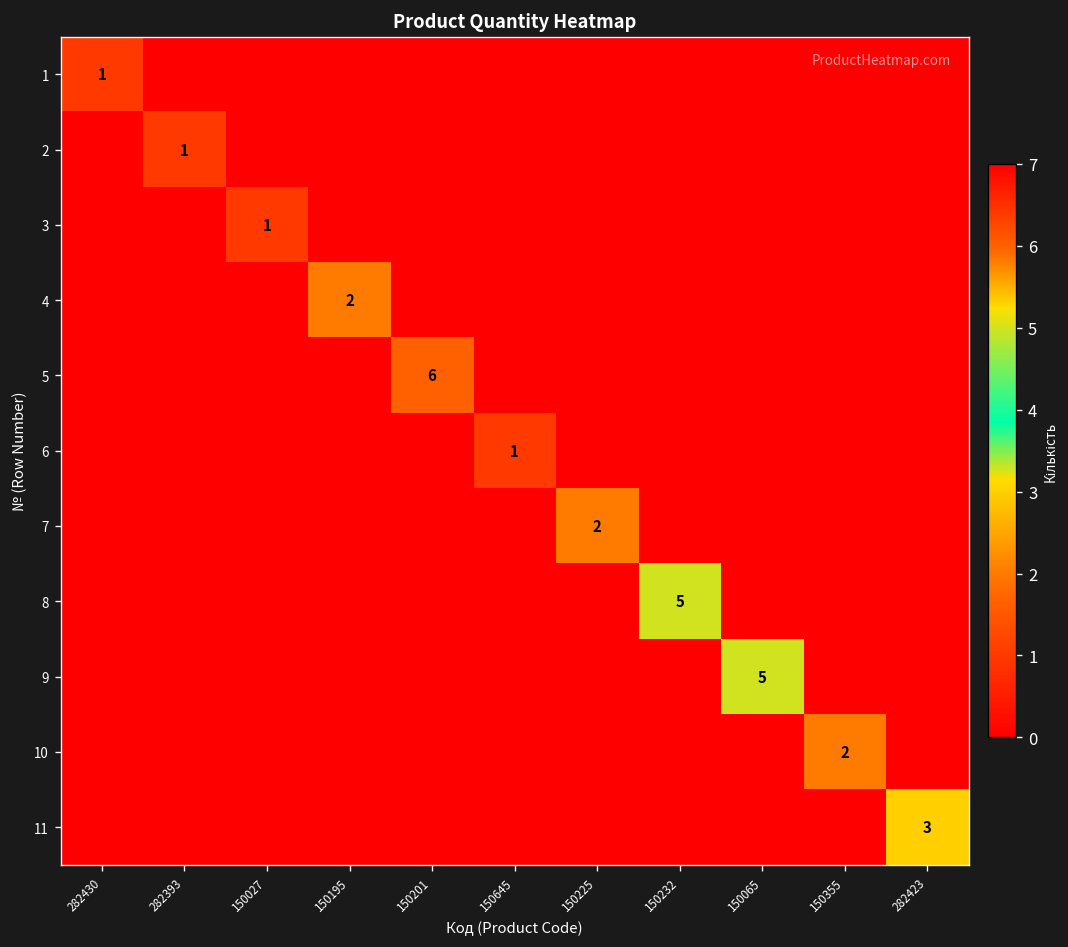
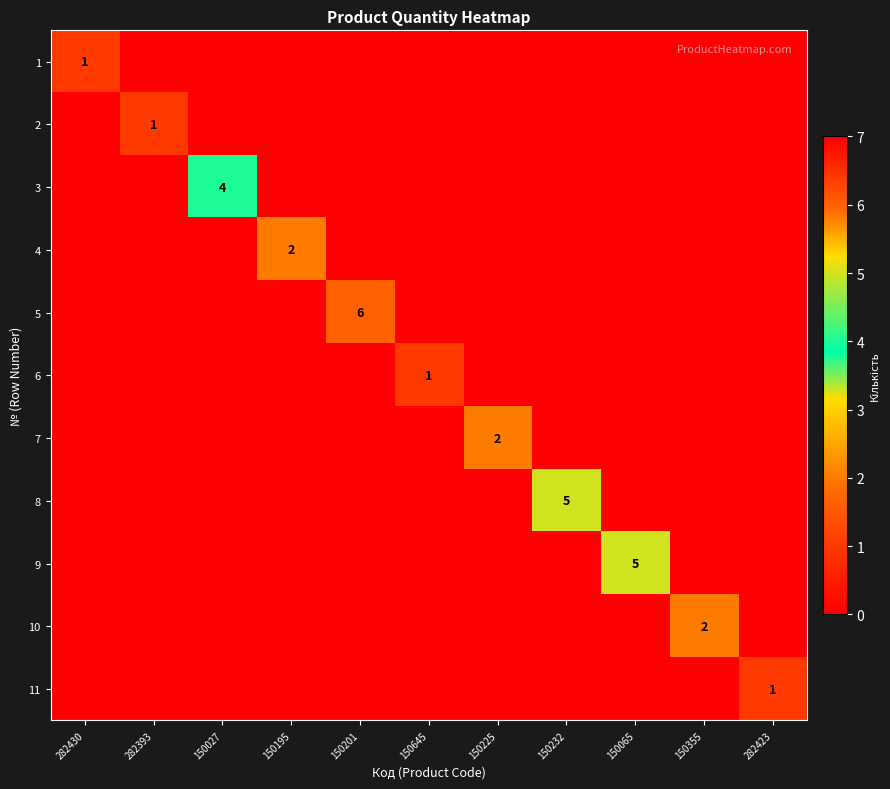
  {
    "1": {
      "282430": 1
    },
    "2": {
      "282393": 1
    },
    "3": {
-     "150027": 1
+     "150027": 4
    },
    "4": {
      "150195": 2
    },
    "5": {
      "150201": 6
    },
    "6": {
      "150645": 1
    },
    "7": {
      "150225": 2
    },
    "8": {
      "150232": 5
    },
    "9": {
      "150065": 5
    },
    "10": {
      "150355": 2
    },
    "11": {
-     "282423": 3
+     "282423": 1
    }
  }
